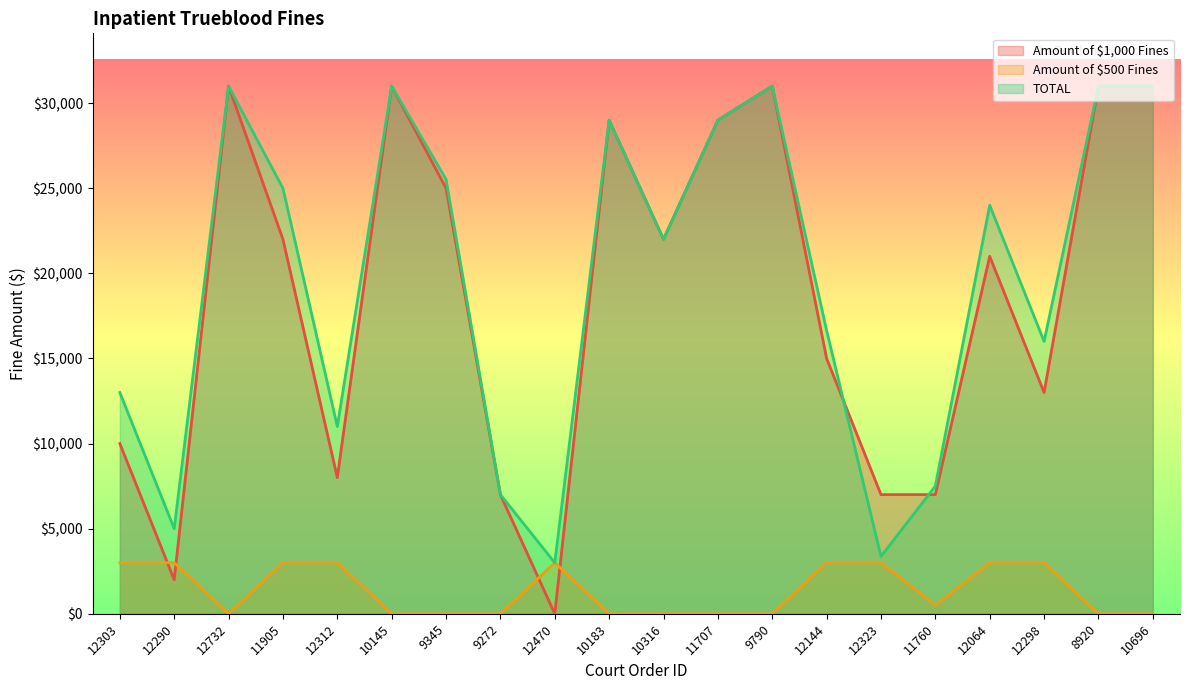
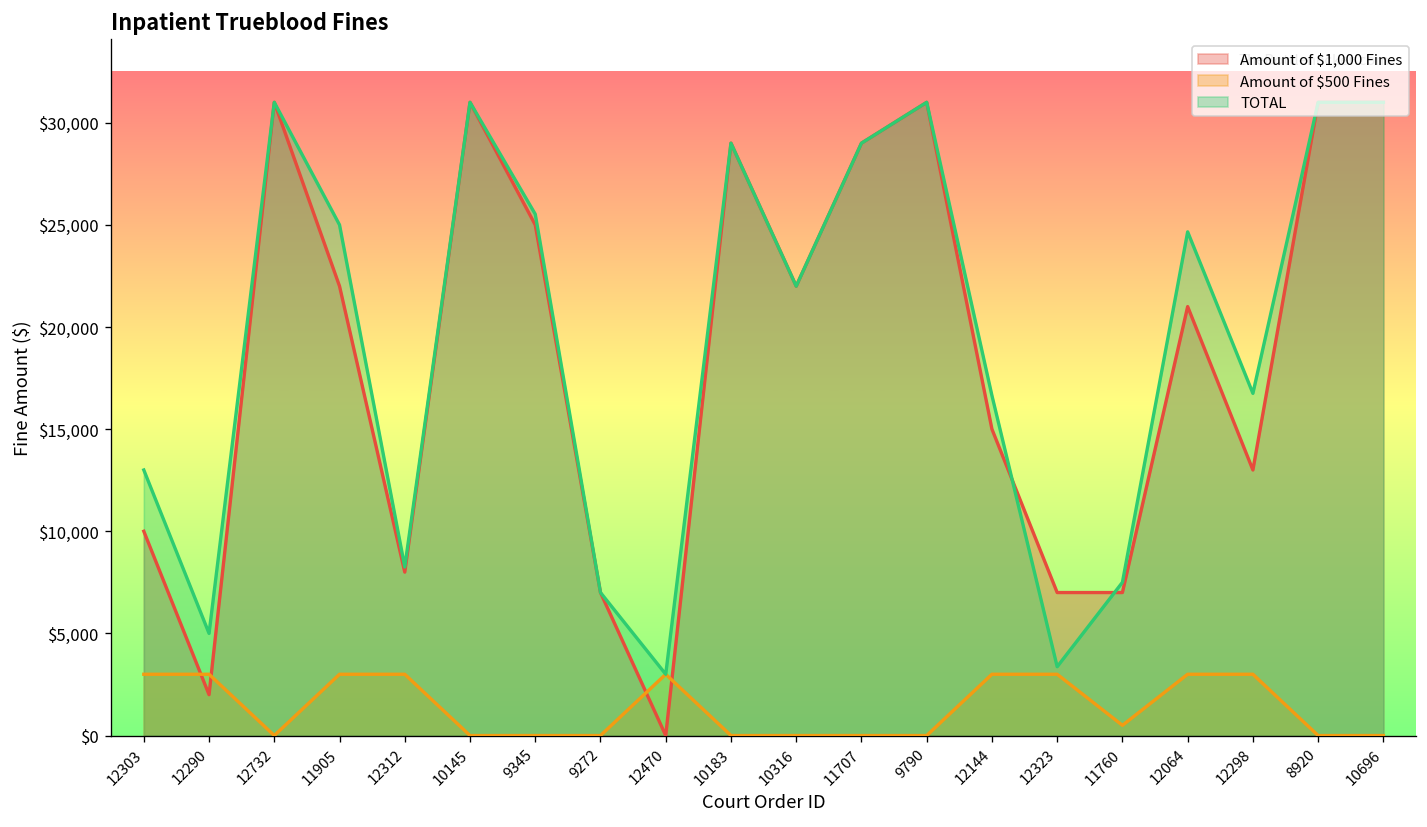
  {
    "TOTAL": {
      "12303": "$13,000",
      "12290": "$5,000",
      "11905": "$25,000",
-     "12312": "$11,000",
+     "12312": "$8,300",
      "9345": "$25,500",
      "12144": "$16,600",
      "12323": "$3,400",
      "11760": "$7,500",
-     "12064": "$24,000",
-     "12298": "$16,000"
+     "12064": "$24,700",
+     "12298": "$16,800"
    }
  }
